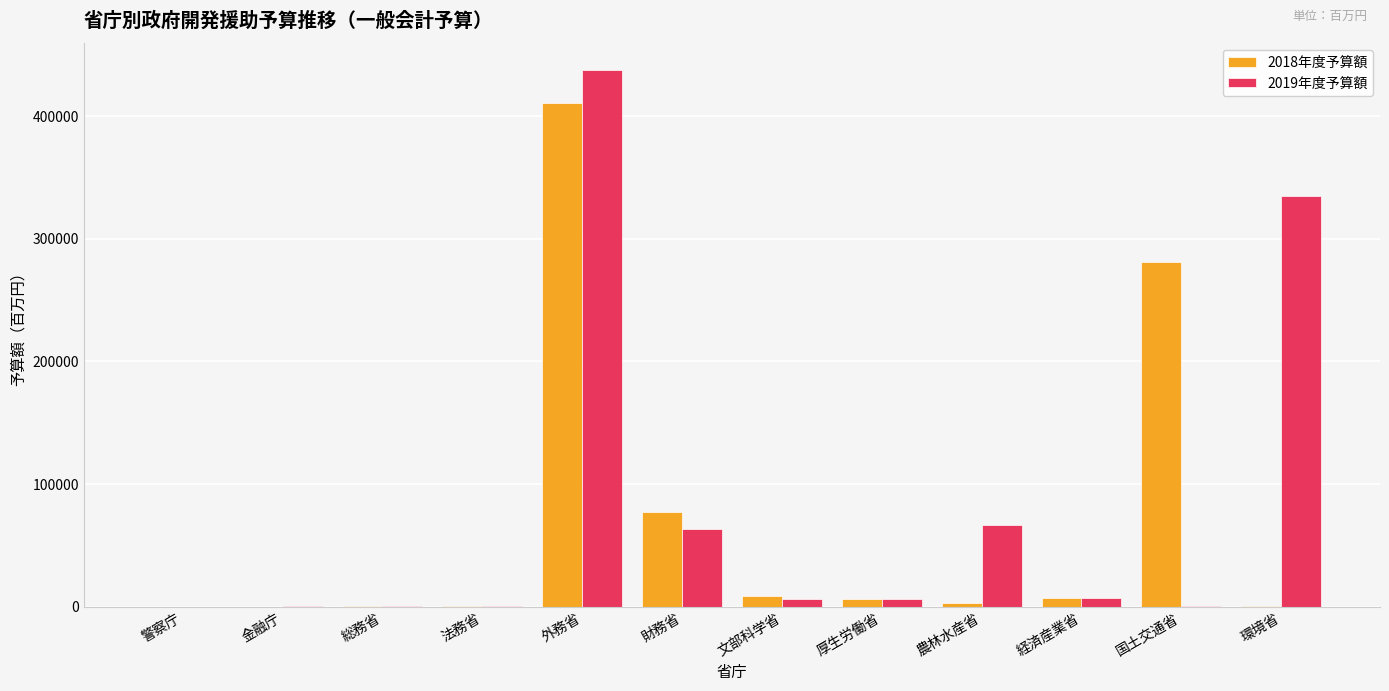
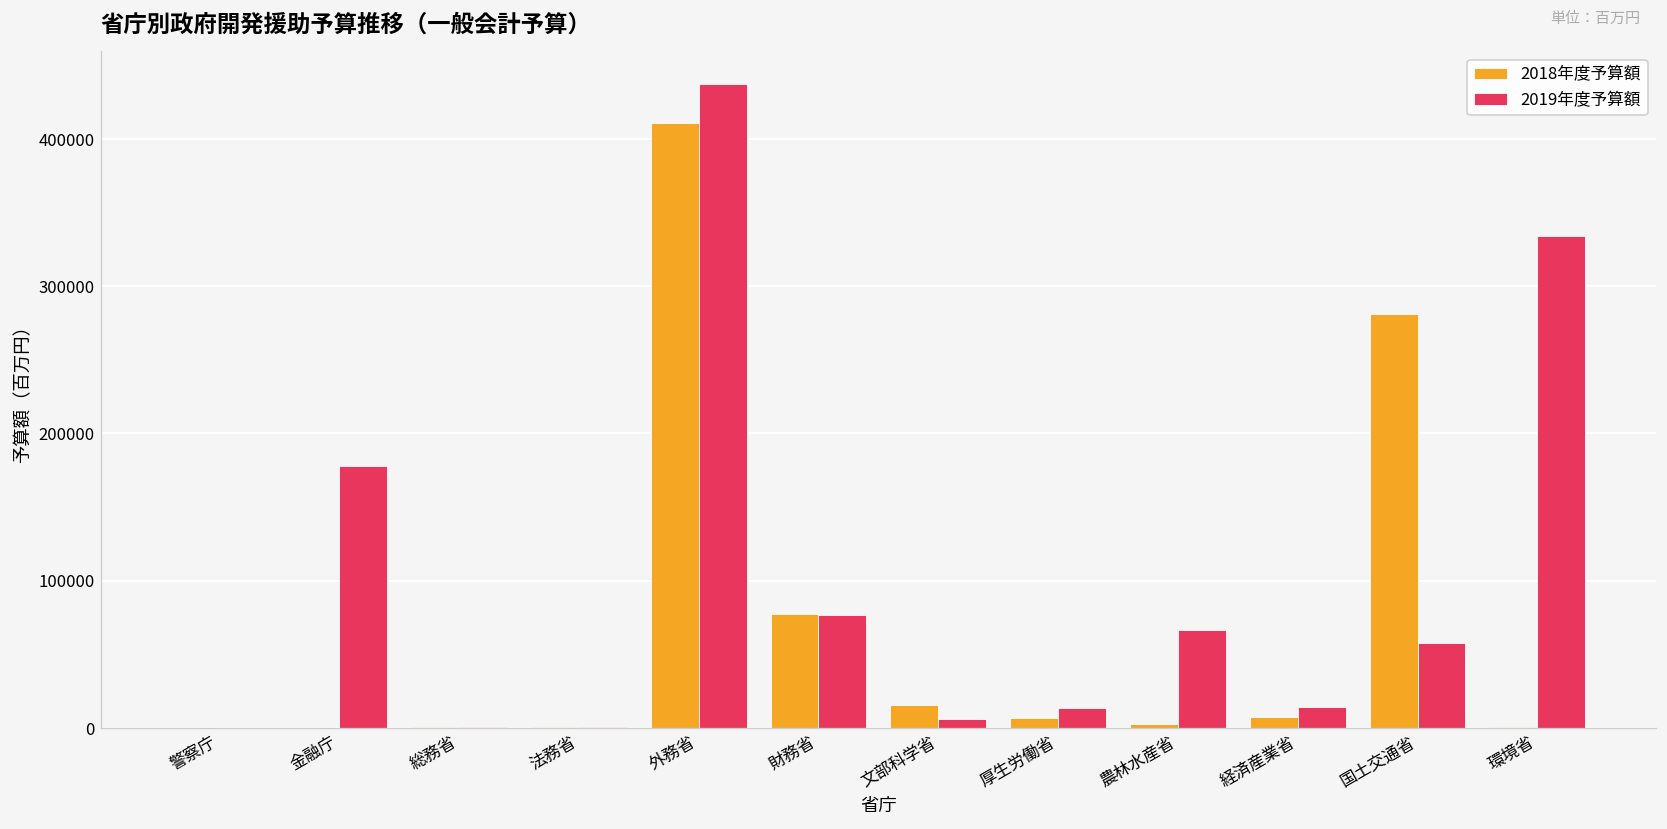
  {
    "2018年度予算額": {
      "外務省": 411000,
      "財務省": 78000,
-     "文部科学省": 9000,
+     "文部科学省": 16000,
      "厚生労働省": 6000,
      "農林水産省": 3000,
      "経済産業省": 7000,
      "国土交通省": 281000
    },
    "2019年度予算額": {
-     "金融庁": 0,
+     "金融庁": 178000,
      "外務省": 438000,
-     "財務省": 63000,
+     "財務省": 77000,
      "文部科学省": 6000,
-     "厚生労働省": 6000,
+     "厚生労働省": 14000,
      "農林水産省": 67000,
-     "経済産業省": 7000,
-     "国土交通省": 0,
+     "経済産業省": 14000,
+     "国土交通省": 58000,
      "環境省": 334000
    }
  }
